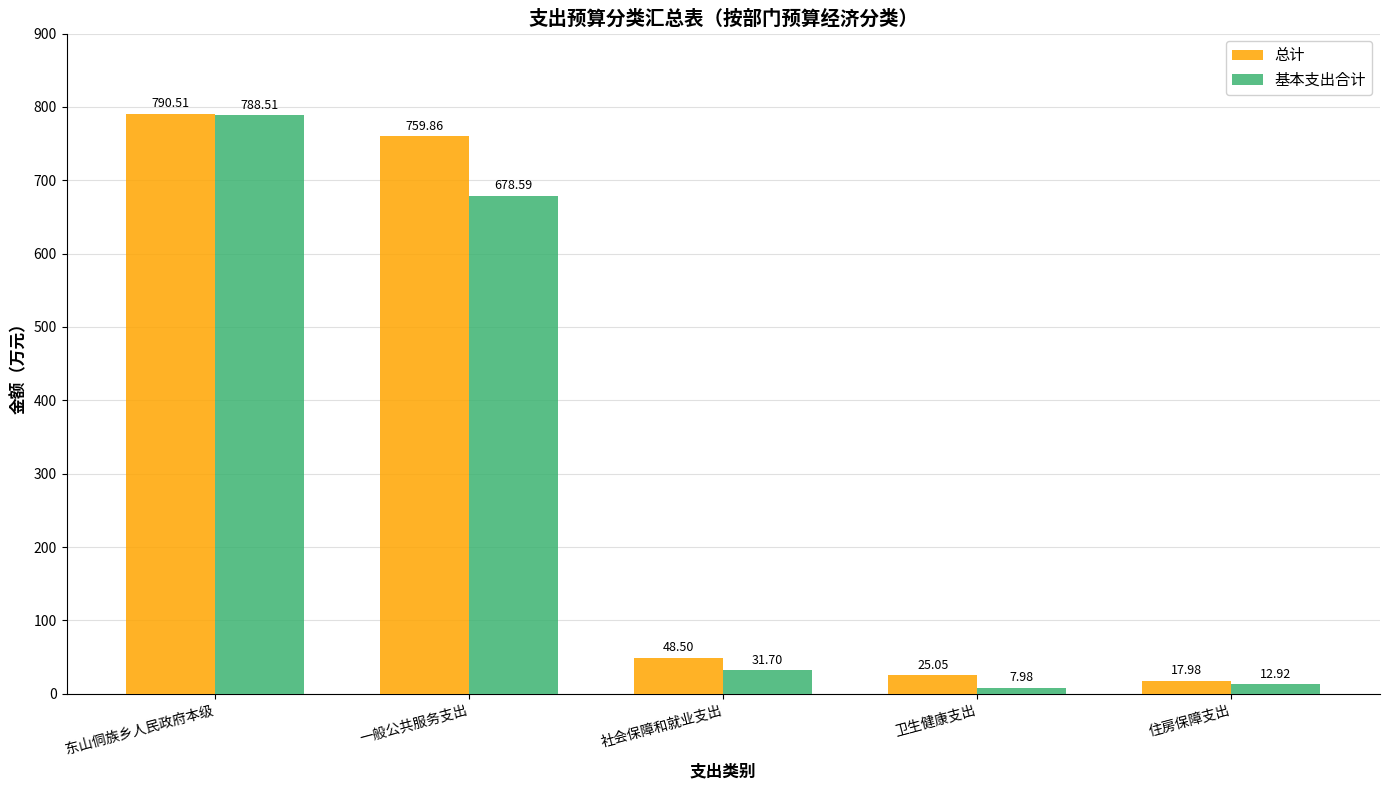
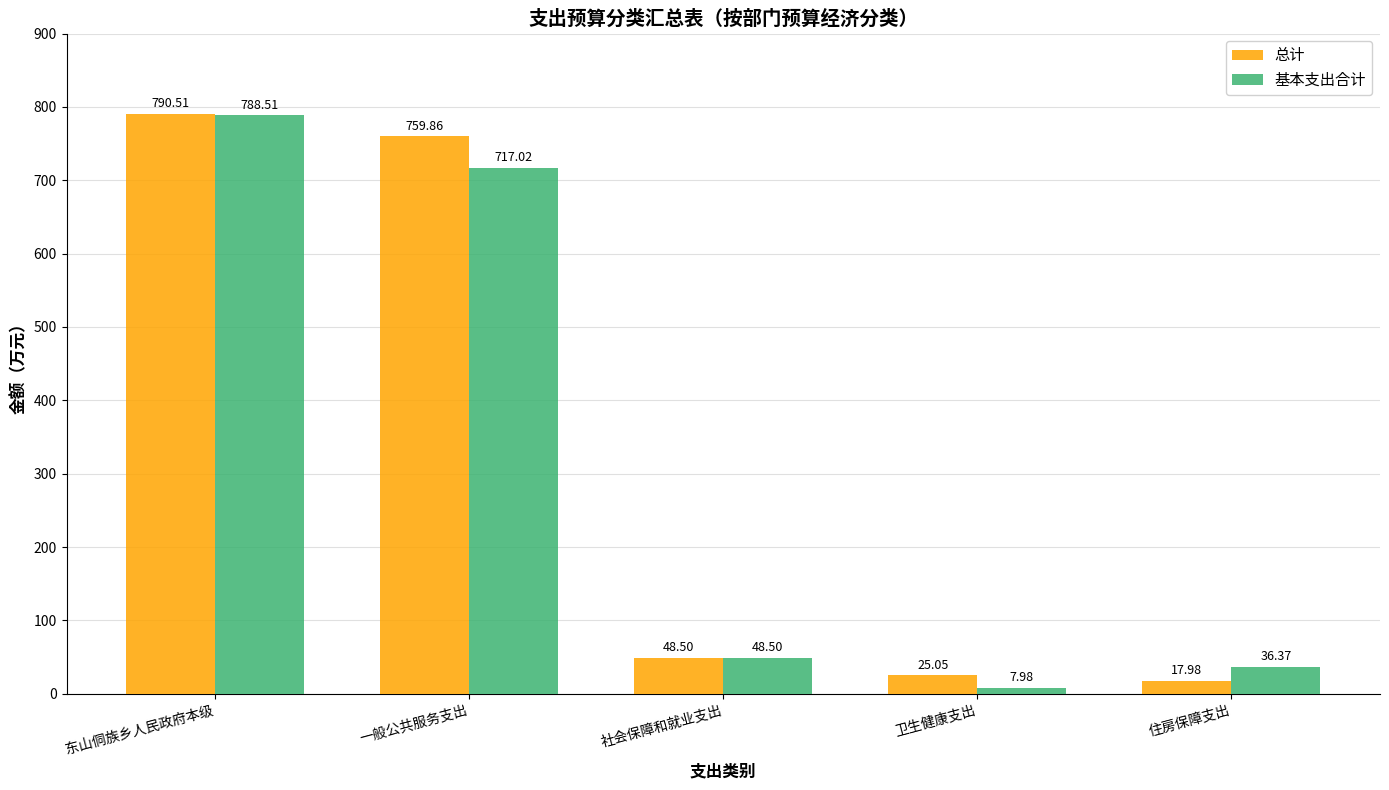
  {
    "总计": {
      "东山侗族乡人民政府本级": 790.51,
      "一般公共服务支出": 759.86,
      "社会保障和就业支出": 48.50,
      "卫生健康支出": 25.05,
      "住房保障支出": 17.98
    },
    "基本支出合计": {
      "东山侗族乡人民政府本级": 788.51,
-     "一般公共服务支出": 678.59,
-     "社会保障和就业支出": 31.70,
+     "一般公共服务支出": 717.02,
+     "社会保障和就业支出": 48.50,
      "卫生健康支出": 7.98,
-     "住房保障支出": 12.92
+     "住房保障支出": 36.37
    }
  }
